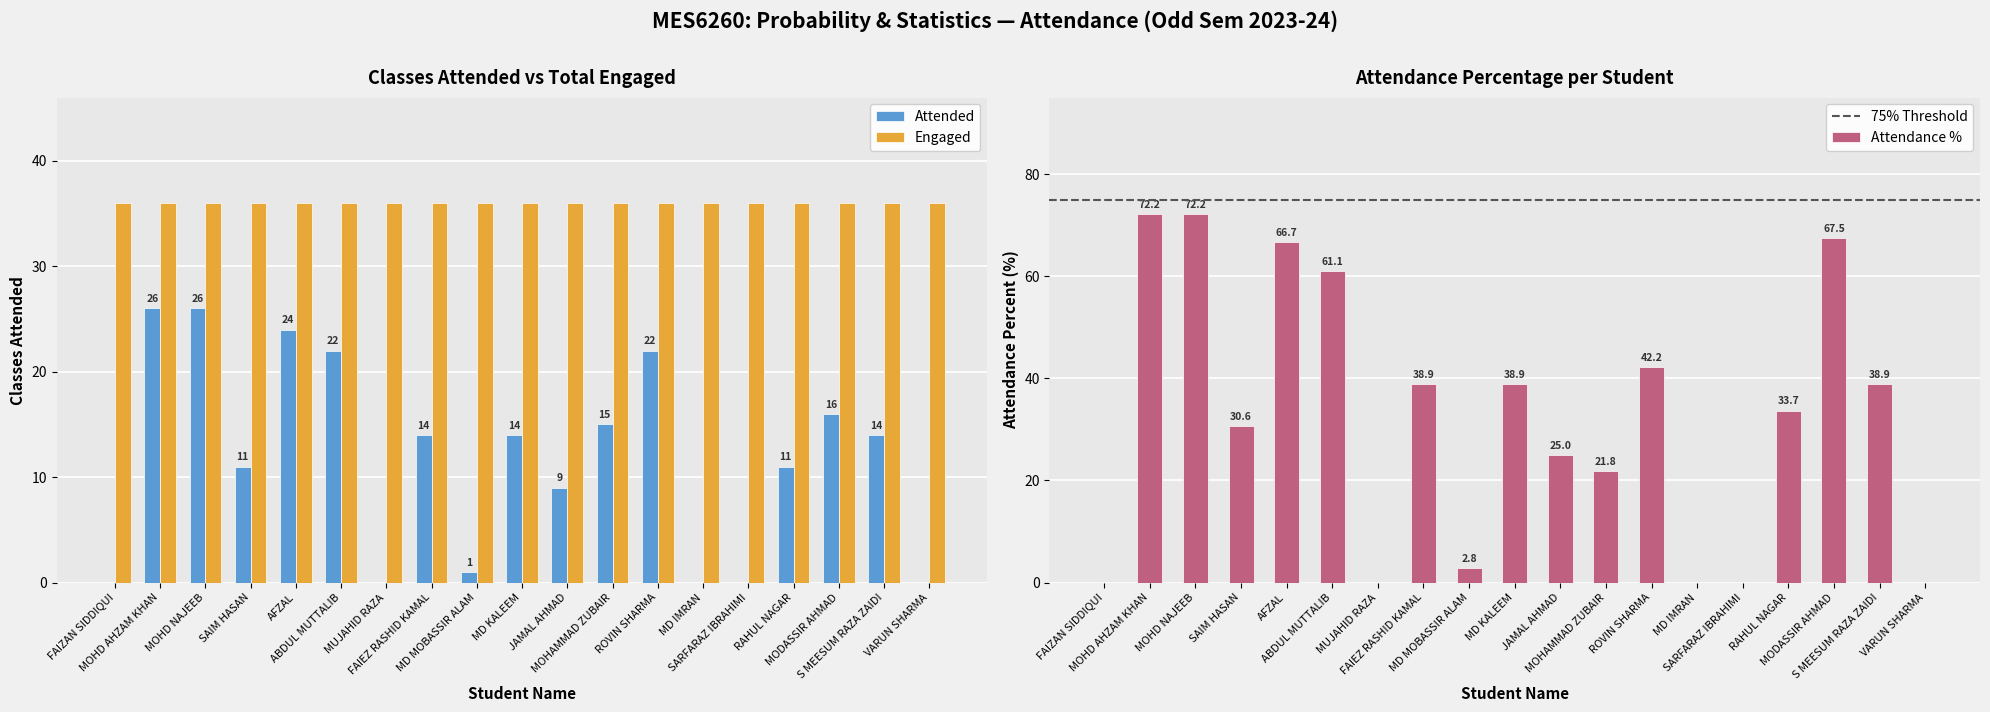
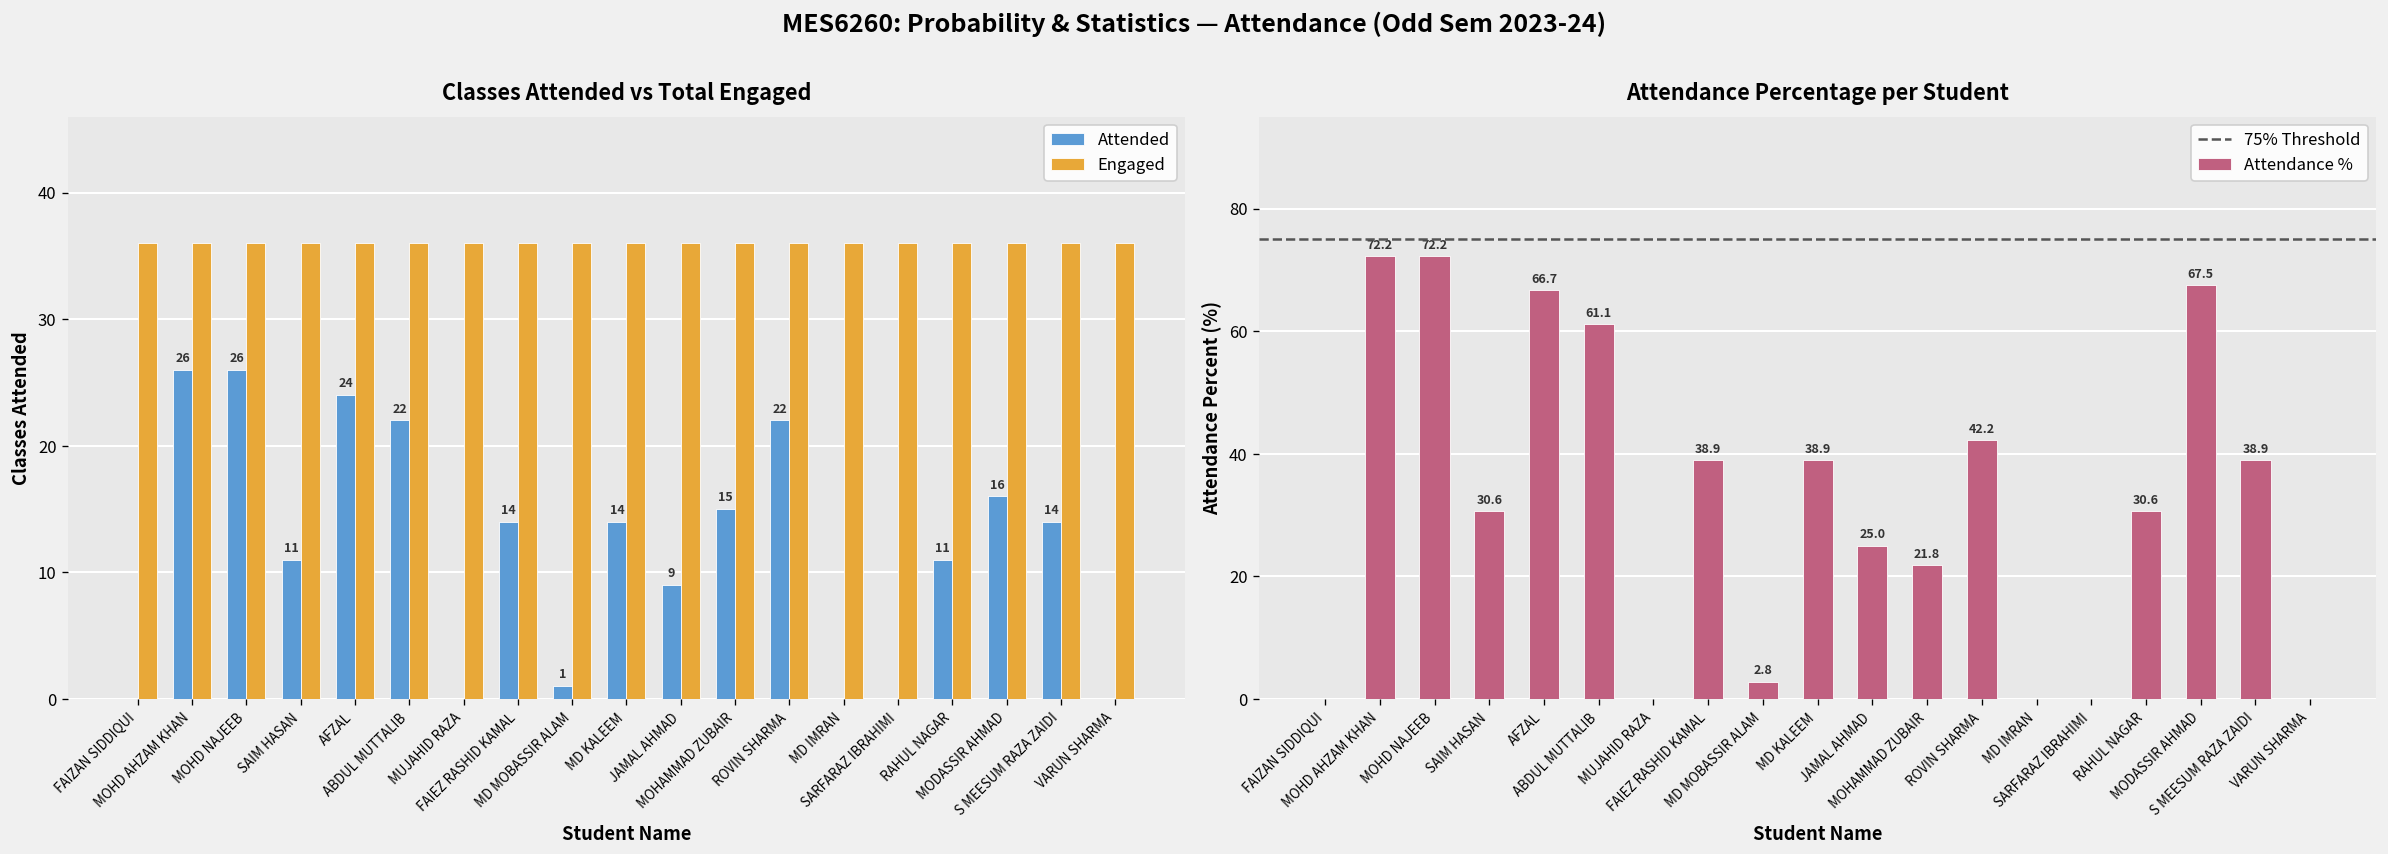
  {
    "Classes Attended vs Total Engaged": {
      "Attended": {
        "MOHD AHZAM KHAN": 26,
        "MOHD NAJEEB": 26,
        "SAIM HASAN": 11,
        "AFZAL": 24,
        "ABDUL MUTTALIB": 22,
        "FAIEZ RASHID KAMAL": 14,
        "MD MOBASSIR ALAM": 1,
        "MD KALEEM": 14,
        "JAMAL AHMAD": 9,
        "MOHAMMAD ZUBAIR": 15,
        "ROVIN SHARMA": 22,
        "RAHUL NAGAR": 11,
        "MODASSIR AHMAD": 16,
        "S MEESUM RAZA ZAIDI": 14
      },
      "Engaged": {
        "FAIZAN SIDDIQUI": 36.0,
        "MOHD AHZAM KHAN": 36.0,
        "MOHD NAJEEB": 36.0,
        "SAIM HASAN": 36.0,
        "AFZAL": 36.0,
        "ABDUL MUTTALIB": 36.0,
        "MUJAHID RAZA": 36.0,
        "FAIEZ RASHID KAMAL": 36.0,
        "MD MOBASSIR ALAM": 36.0,
        "MD KALEEM": 36.0,
        "JAMAL AHMAD": 36.0,
        "MOHAMMAD ZUBAIR": 36.0,
        "ROVIN SHARMA": 36.0,
        "MD IMRAN": 36.0,
        "SARFARAZ IBRAHIMI": 36.0,
        "RAHUL NAGAR": 36.0,
        "MODASSIR AHMAD": 36.0,
        "S MEESUM RAZA ZAIDI": 36.0,
        "VARUN SHARMA": 36.0
      }
    },
    "Attendance Percentage per Student": {
      "MOHD AHZAM KHAN": 72.2,
      "MOHD NAJEEB": 72.2,
      "SAIM HASAN": 30.6,
      "AFZAL": 66.7,
      "ABDUL MUTTALIB": 61.1,
      "FAIEZ RASHID KAMAL": 38.9,
      "MD MOBASSIR ALAM": 2.8,
      "MD KALEEM": 38.9,
      "JAMAL AHMAD": 25.0,
      "MOHAMMAD ZUBAIR": 21.8,
      "ROVIN SHARMA": 42.2,
-     "RAHUL NAGAR": 33.7,
+     "RAHUL NAGAR": 30.6,
      "MODASSIR AHMAD": 67.5,
      "S MEESUM RAZA ZAIDI": 38.9
    }
  }
